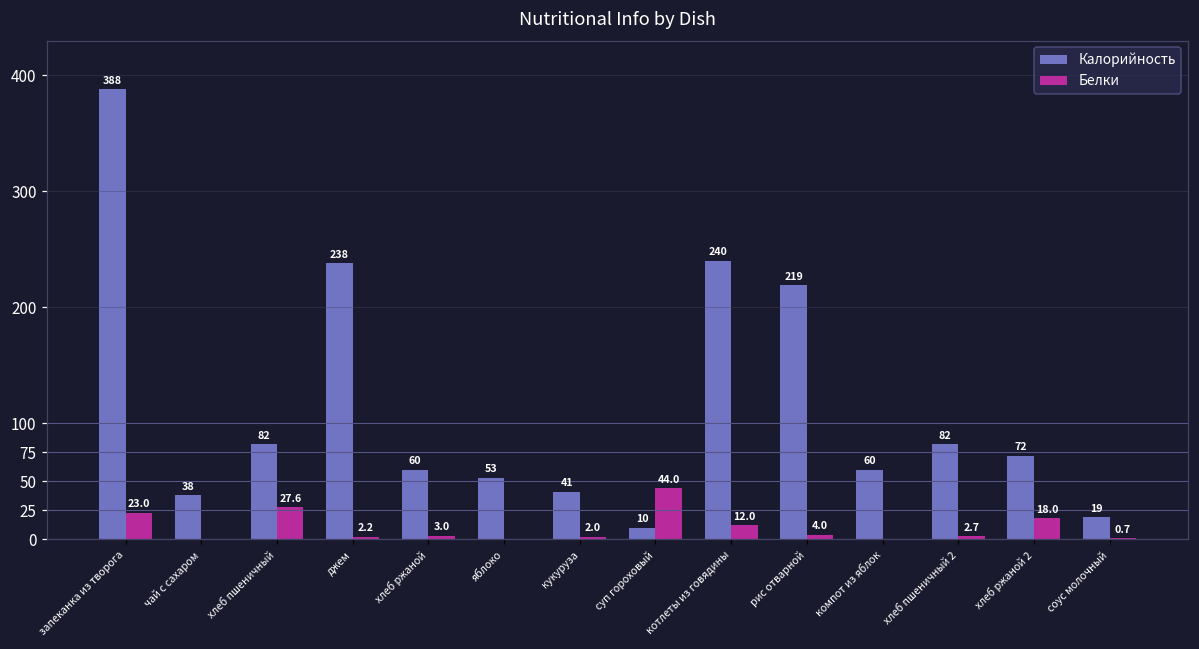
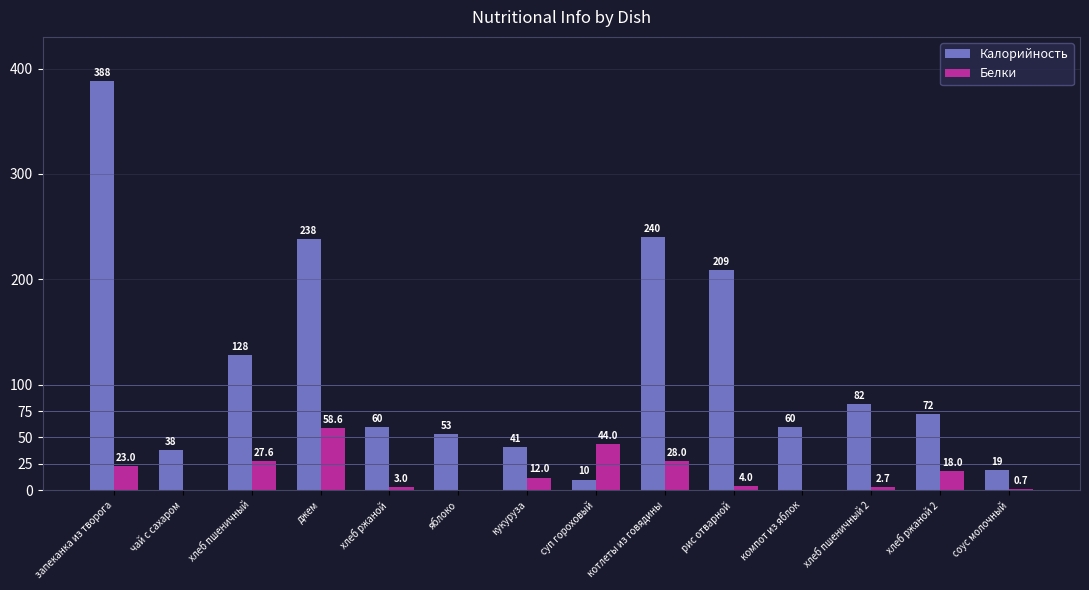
  {
    "Калорийность": {
      "запеканка из творога": 388,
      "чай с сахаром": 38,
-     "хлеб пшеничный": 82,
+     "хлеб пшеничный": 128,
      "джем": 238,
      "хлеб ржаной": 60,
      "яблоко": 53,
      "кукуруза": 41,
      "суп гороховый": 10,
      "котлеты из говядины": 240,
-     "рис отварной": 219,
+     "рис отварной": 209,
      "компот из яблок": 60,
      "хлеб пшеничный 2": 82,
      "хлеб ржаной 2": 72,
      "соус молочный": 19
    },
    "Белки": {
      "запеканка из творога": 23.0,
      "хлеб пшеничный": 27.6,
-     "джем": 2.2,
+     "джем": 58.6,
      "хлеб ржаной": 3.0,
-     "кукуруза": 2.0,
+     "кукуруза": 12.0,
      "суп гороховый": 44.0,
-     "котлеты из говядины": 12.0,
+     "котлеты из говядины": 28.0,
      "рис отварной": 4.0,
      "хлеб пшеничный 2": 2.7,
      "хлеб ржаной 2": 18.0,
      "соус молочный": 0.7
    }
  }
